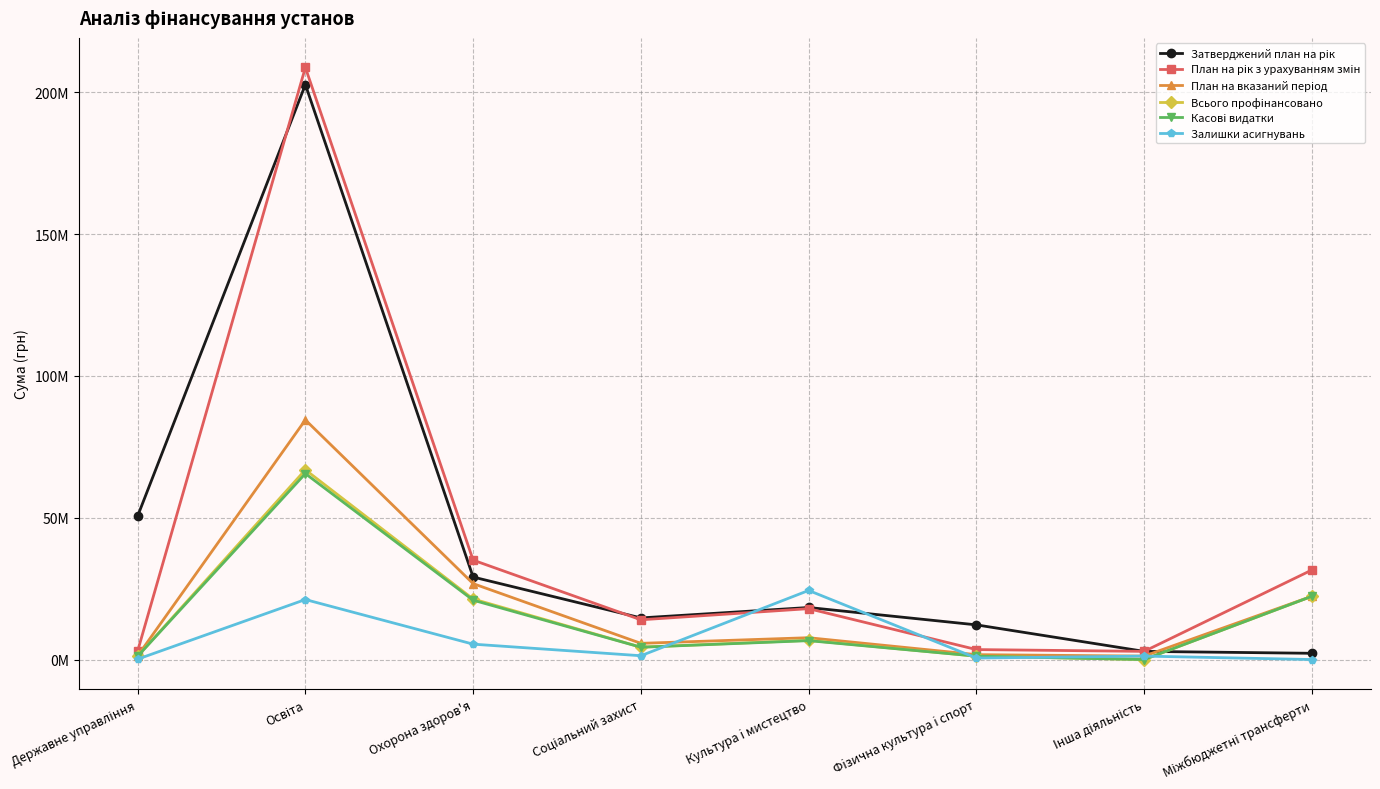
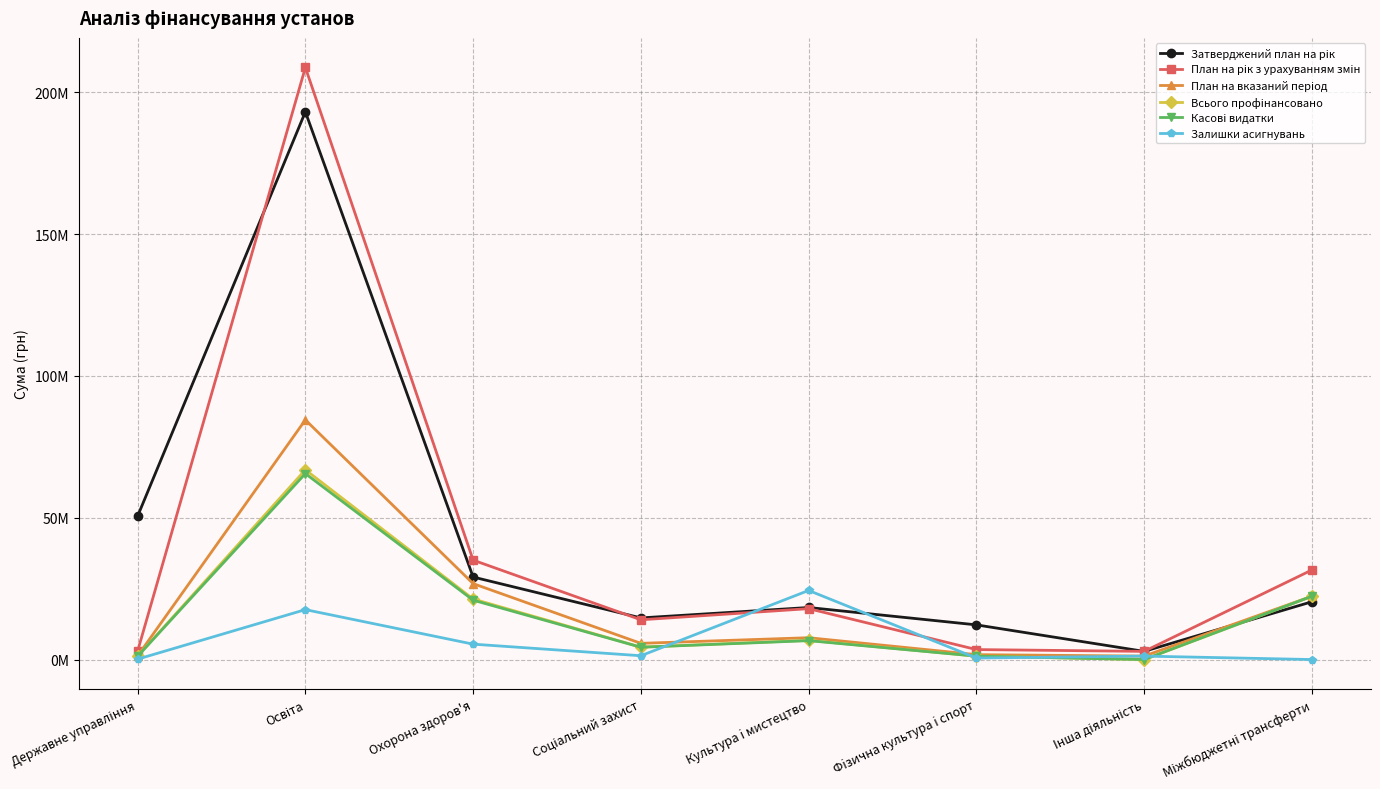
  {
    "Затверджений план на рік": {
      "Державне управління": 51000000,
-     "Освіта": 203000000,
+     "Освіта": 193000000,
      "Охорона здоров'я": 29000000,
      "Фiзична культура i спорт": 12000000,
-     "Міжбюджетні трансферти": 2000000
+     "Міжбюджетні трансферти": 20000000
    },
    "Касові видатки": {
      "Освіта": 66000000
    },
    "Залишки асигнувань": {
      "Державне управління": 0,
-     "Освіта": 21000000,
+     "Освіта": 18000000,
      "Охорона здоров'я": 5000000,
      "Соціальний захист": 1000000,
      "Культура i мистецтво": 24000000,
      "Міжбюджетні трансферти": 0
    }
  }
